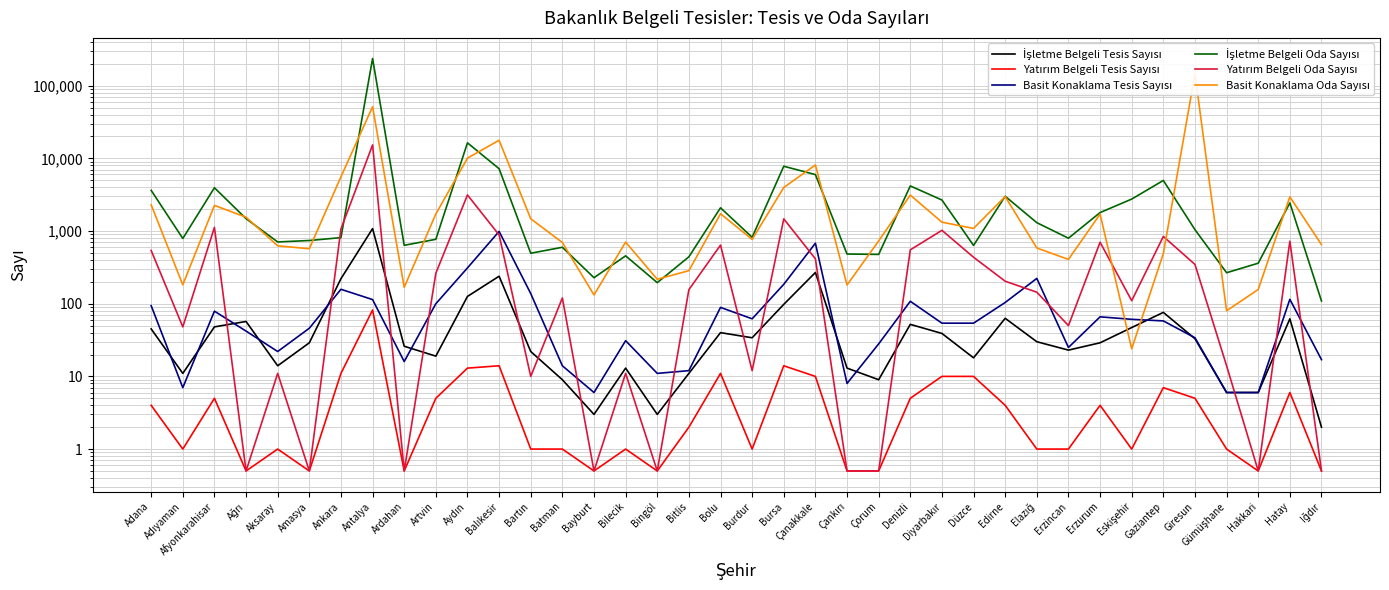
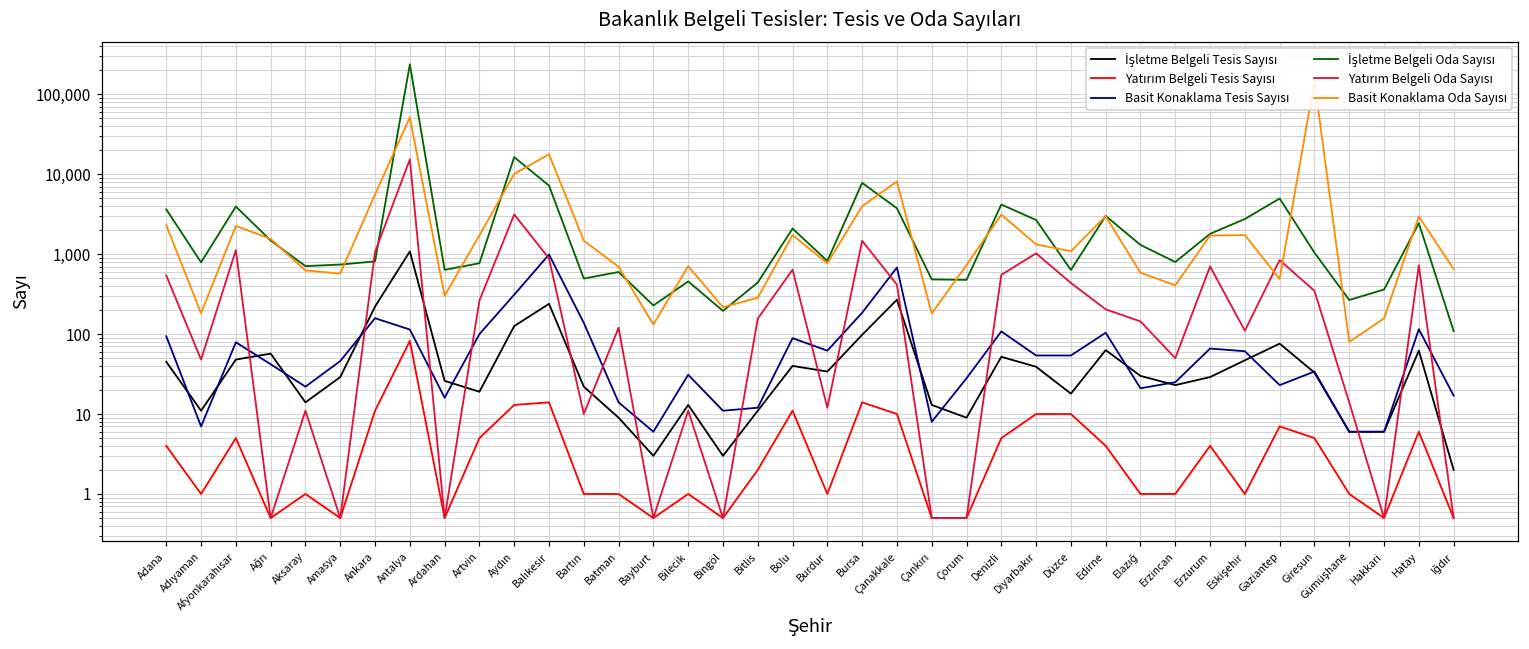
  {
    "İşletme Belgeli Tesis Sayısı": {
      "Adana": "50",
      "Adıyaman": "11",
      "Afyonkarahisar": "50",
      "Ağrı": "60",
      "Aksaray": "14",
      "Amasya": "29",
      "Ankara": "220",
      "Antalya": "1,100",
      "Ardahan": "26",
      "Artvin": "19",
      "Aydın": "130",
      "Balıkesir": "240",
      "Bartın": "22",
      "Batman": "9",
      "Bayburt": "3",
      "Bilecik": "13",
      "Bingöl": "3",
      "Bitlis": "11",
      "Bolu": "40",
      "Burdur": "30",
      "Bursa": "100",
      "Çanakkale": "270",
      "Çankırı": "13",
      "Çorum": "9",
      "Denizli": "50",
      "Diyarbakır": "40",
      "Düzce": "18",
      "Edirne": "60",
      "Elazığ": "30",
      "Erzincan": "23",
      "Erzurum": "29",
      "Eskişehir": "50",
      "Gaziantep": "80",
      "Hatay": "60",
      "Iğdır": "2"
    },
    "Yatırım Belgeli Tesis Sayısı": {
      "Adana": "4",
      "Adıyaman": "1",
      "Afyonkarahisar": "5",
      "Aksaray": "1",
      "Ankara": "11",
      "Antalya": "80",
      "Artvin": "5",
      "Aydın": "13",
      "Balıkesir": "14",
      "Bartın": "1",
      "Batman": "1",
      "Bilecik": "1",
      "Bitlis": "2",
      "Bolu": "11",
      "Burdur": "1",
      "Bursa": "14",
      "Çanakkale": "10",
      "Denizli": "5",
      "Diyarbakır": "10",
      "Düzce": "10",
      "Edirne": "4",
      "Elazığ": "1",
      "Erzincan": "1",
      "Erzurum": "4",
      "Eskişehir": "1",
      "Gaziantep": "7",
      "Giresun": "5",
      "Gümüşhane": "1",
      "Hatay": "6"
    },
    "Basit Konaklama Tesis Sayısı": {
      "Adana": "90",
      "Adıyaman": "7",
      "Afyonkarahisar": "80",
      "Ağrı": "40",
      "Aksaray": "22",
      "Amasya": "50",
      "Ankara": "160",
      "Antalya": "110",
      "Ardahan": "16",
      "Artvin": "100",
      "Aydın": "310",
      "Balıkesir": "1,000",
      "Bartın": "140",
      "Batman": "14",
      "Bayburt": "6",
      "Bilecik": "31",
      "Bingöl": "11",
      "Bitlis": "12",
      "Bolu": "90",
      "Burdur": "60",
      "Bursa": "190",
      "Çanakkale": "700",
      "Çankırı": "8",
      "Çorum": "28",
      "Denizli": "110",
      "Diyarbakır": "50",
      "Düzce": "50",
      "Edirne": "100",
-     "Elazığ": "220",
+     "Elazığ": "21",
      "Erzincan": "25",
      "Erzurum": "70",
      "Eskişehir": "60",
-     "Gaziantep": "60",
+     "Gaziantep": "23",
      "Hatay": "120",
      "Iğdır": "17"
    },
    "İşletme Belgeli Oda Sayısı": {
      "Adana": "4,000",
      "Adıyaman": "800",
      "Afyonkarahisar": "4,000",
      "Aksaray": "700",
      "Amasya": "700",
      "Ankara": "800",
      "Antalya": "240,000",
      "Ardahan": "600",
      "Artvin": "800",
      "Aydın": "16,000",
      "Balıkesir": "7,000",
      "Bartın": "500",
      "Batman": "600",
      "Bayburt": "230",
      "Bilecik": "500",
      "Bingöl": "200",
      "Bitlis": "400",
      "Bolu": "2,100",
      "Bursa": "8,000",
-     "Çanakkale": "6,000",
+     "Çanakkale": "4,000",
      "Çankırı": "500",
      "Çorum": "500",
      "Denizli": "4,000",
      "Diyarbakır": "2,700",
      "Düzce": "600",
      "Elazığ": "1,300",
      "Erzincan": "800",
      "Eskişehir": "2,800",
      "Gaziantep": "5,000",
      "Giresun": "1,000",
      "Gümüşhane": "270",
      "Hakkari": "400",
      "Hatay": "2,400",
      "Iğdır": "110"
    },
    "Yatırım Belgeli Oda Sayısı": {
      "Adana": "500",
      "Adıyaman": "50",
      "Afyonkarahisar": "1,100",
      "Aksaray": "11",
      "Ankara": "1,100",
      "Antalya": "15,000",
      "Artvin": "260",
      "Aydın": "3,100",
      "Balıkesir": "900",
      "Bartın": "10",
      "Batman": "120",
      "Bilecik": "11",
      "Bitlis": "160",
      "Bolu": "600",
      "Burdur": "12",
      "Bursa": "1,500",
      "Çanakkale": "400",
      "Denizli": "600",
      "Diyarbakır": "1,000",
      "Düzce": "400",
      "Edirne": "200",
      "Elazığ": "140",
      "Erzincan": "50",
      "Erzurum": "700",
      "Eskişehir": "110",
      "Gaziantep": "800",
      "Giresun": "300",
      "Gümüşhane": "14",
      "Hatay": "700"
    },
    "Basit Konaklama Oda Sayısı": {
      "Adana": "2,300",
      "Adıyaman": "180",
      "Afyonkarahisar": "2,300",
      "Aksaray": "600",
      "Amasya": "600",
      "Ankara": "6,000",
      "Antalya": "50,000",
-     "Ardahan": "170",
+     "Ardahan": "300",
      "Artvin": "1,700",
      "Aydın": "10,000",
      "Balıkesir": "18,000",
      "Bartın": "1,500",
      "Batman": "700",
      "Bayburt": "130",
      "Bilecik": "700",
      "Bingöl": "220",
      "Bitlis": "290",
      "Bolu": "1,700",
      "Bursa": "4,000",
      "Çanakkale": "8,000",
      "Çankırı": "180",
      "Çorum": "700",
      "Denizli": "3,100",
      "Diyarbakır": "1,300",
      "Düzce": "1,100",
      "Elazığ": "600",
      "Erzincan": "400",
-     "Eskişehir": "24",
+     "Eskişehir": "1,700",
      "Gaziantep": "500",
      "Gümüşhane": "80",
      "Hakkari": "160",
      "Hatay": "3,000",
      "Iğdır": "700"
    }
  }
